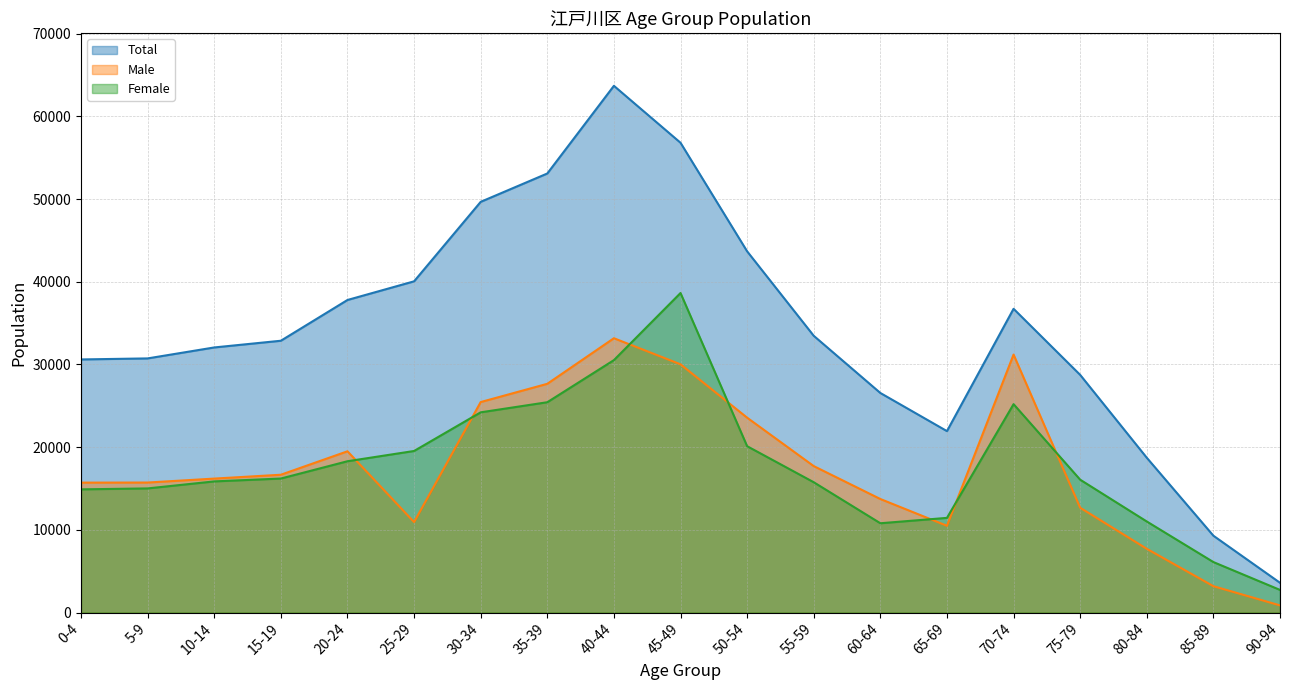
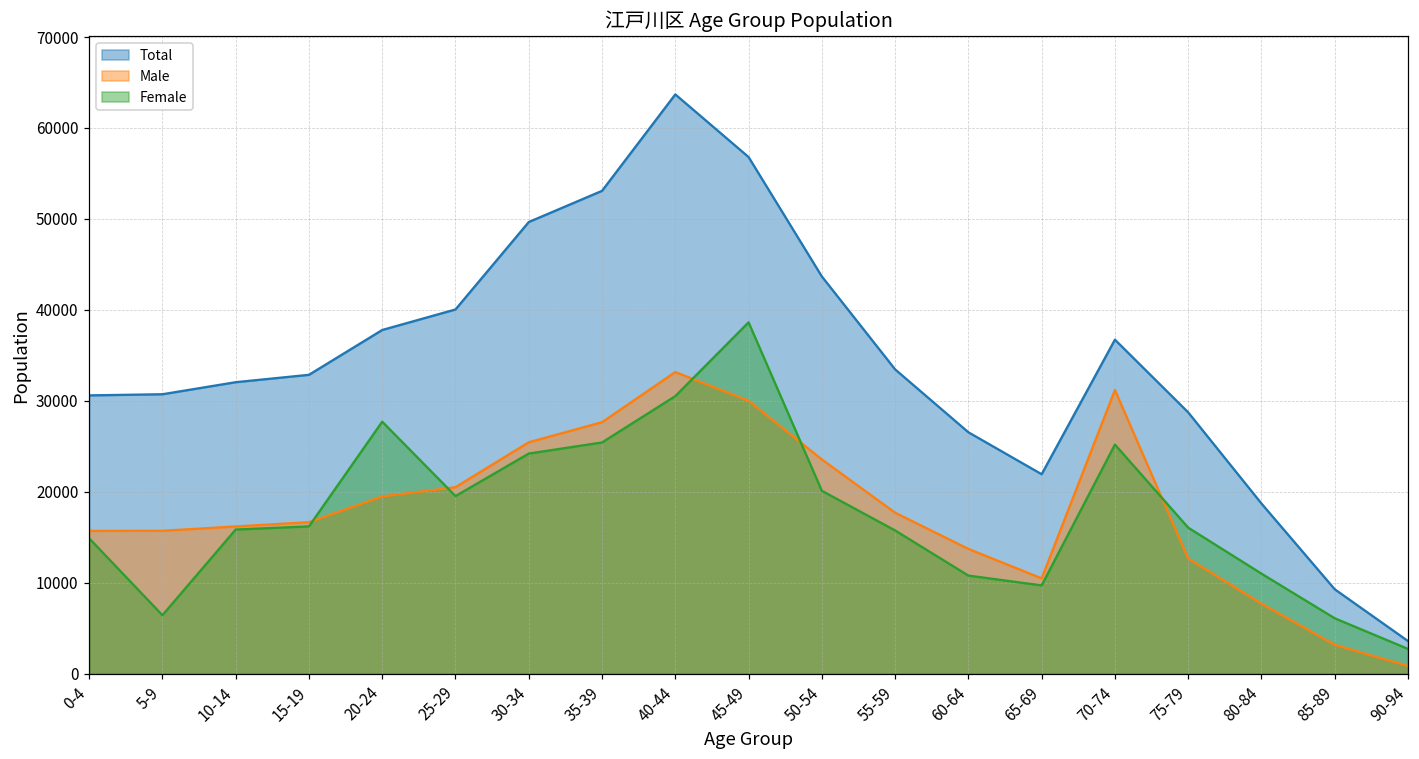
  {
    "Total": {
      "0-4": 31000,
      "5-9": 31000,
      "10-14": 32000,
      "15-19": 33000,
      "20-24": 38000,
      "25-29": 40000,
      "30-34": 50000,
      "35-39": 53000,
      "40-44": 64000,
      "45-49": 57000,
      "50-54": 44000,
      "55-59": 33000,
      "60-64": 27000,
      "65-69": 22000,
      "70-74": 37000,
      "75-79": 29000,
      "80-84": 19000,
      "85-89": 9000,
      "90-94": 4000
    },
    "Male": {
      "0-4": 16000,
      "5-9": 16000,
      "10-14": 16000,
      "15-19": 17000,
      "20-24": 19000,
-     "25-29": 11000,
+     "25-29": 21000,
      "30-34": 25000,
      "35-39": 28000,
      "40-44": 33000,
      "45-49": 30000,
      "50-54": 24000,
      "55-59": 18000,
      "60-64": 14000,
      "65-69": 10000,
      "70-74": 31000,
      "75-79": 13000,
      "80-84": 8000,
      "85-89": 3000,
      "90-94": 1000
    },
    "Female": {
      "0-4": 15000,
-     "5-9": 15000,
+     "5-9": 6000,
      "10-14": 16000,
      "15-19": 16000,
-     "20-24": 18000,
+     "20-24": 28000,
      "25-29": 20000,
      "30-34": 24000,
      "35-39": 25000,
      "40-44": 31000,
      "45-49": 39000,
      "50-54": 20000,
      "55-59": 16000,
      "60-64": 11000,
-     "65-69": 11000,
+     "65-69": 10000,
      "70-74": 25000,
      "75-79": 16000,
      "80-84": 11000,
      "85-89": 6000,
      "90-94": 3000
    }
  }
